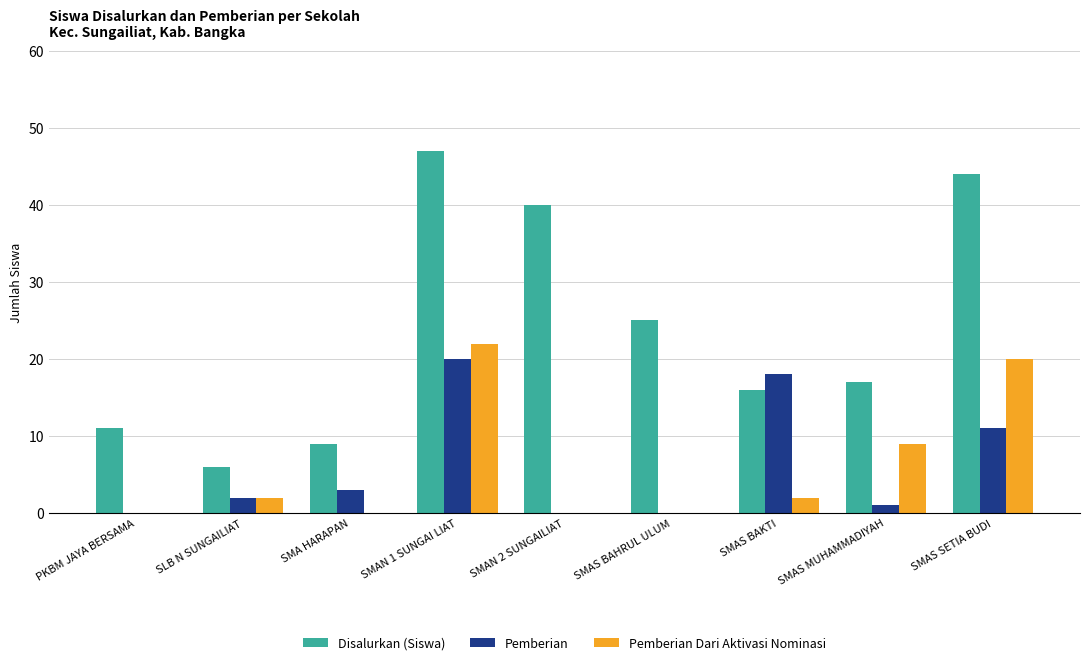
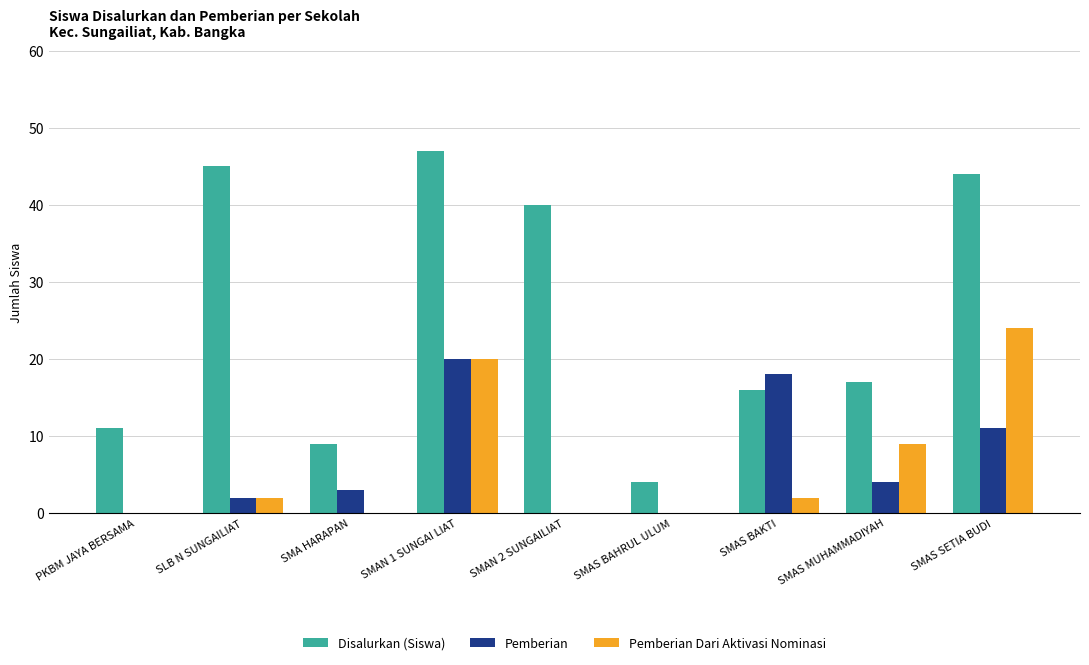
  {
    "Disalurkan (Siswa)": {
      "PKBM JAYA BERSAMA": 11,
-     "SLB N SUNGAILIAT": 6,
+     "SLB N SUNGAILIAT": 45,
      "SMA HARAPAN": 9,
      "SMAN 1 SUNGAI LIAT": 47,
      "SMAN 2 SUNGAILIAT": 40,
-     "SMAS BAHRUL ULUM": 25,
+     "SMAS BAHRUL ULUM": 4,
      "SMAS BAKTI": 16,
      "SMAS MUHAMMADIYAH": 17,
      "SMAS SETIA BUDI": 44
    },
    "Pemberian": {
      "PKBM JAYA BERSAMA": 0,
      "SLB N SUNGAILIAT": 2,
      "SMA HARAPAN": 3,
      "SMAN 1 SUNGAI LIAT": 20,
      "SMAN 2 SUNGAILIAT": 0,
      "SMAS BAHRUL ULUM": 0,
      "SMAS BAKTI": 18,
-     "SMAS MUHAMMADIYAH": 1,
+     "SMAS MUHAMMADIYAH": 4,
      "SMAS SETIA BUDI": 11
    },
    "Pemberian Dari Aktivasi Nominasi": {
      "PKBM JAYA BERSAMA": 0,
      "SLB N SUNGAILIAT": 2,
      "SMA HARAPAN": 0,
-     "SMAN 1 SUNGAI LIAT": 22,
+     "SMAN 1 SUNGAI LIAT": 20,
      "SMAN 2 SUNGAILIAT": 0,
      "SMAS BAHRUL ULUM": 0,
      "SMAS BAKTI": 2,
      "SMAS MUHAMMADIYAH": 9,
-     "SMAS SETIA BUDI": 20
+     "SMAS SETIA BUDI": 24
    }
  }
